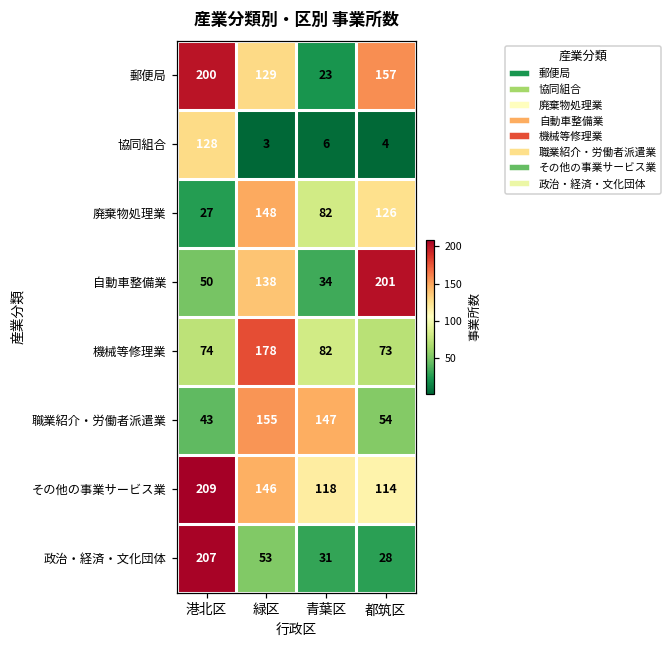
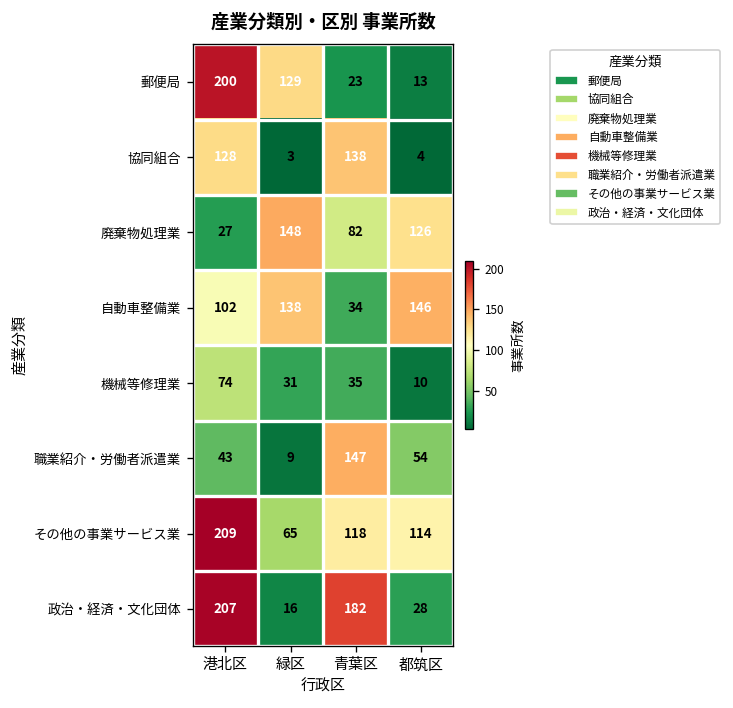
  {
    "郵便局": {
      "港北区": 200,
      "緑区": 129,
      "青葉区": 23,
-     "都筑区": 157
+     "都筑区": 13
    },
    "協同組合": {
      "港北区": 128,
      "緑区": 3,
-     "青葉区": 6,
+     "青葉区": 138,
      "都筑区": 4
    },
    "廃棄物処理業": {
      "港北区": 27,
      "緑区": 148,
      "青葉区": 82,
      "都筑区": 126
    },
    "自動車整備業": {
-     "港北区": 50,
+     "港北区": 102,
      "緑区": 138,
      "青葉区": 34,
-     "都筑区": 201
+     "都筑区": 146
    },
    "機械等修理業": {
      "港北区": 74,
-     "緑区": 178,
-     "青葉区": 82,
-     "都筑区": 73
+     "緑区": 31,
+     "青葉区": 35,
+     "都筑区": 10
    },
    "職業紹介・労働者派遣業": {
      "港北区": 43,
-     "緑区": 155,
+     "緑区": 9,
      "青葉区": 147,
      "都筑区": 54
    },
    "その他の事業サービス業": {
      "港北区": 209,
-     "緑区": 146,
+     "緑区": 65,
      "青葉区": 118,
      "都筑区": 114
    },
    "政治・経済・文化団体": {
      "港北区": 207,
-     "緑区": 53,
-     "青葉区": 31,
+     "緑区": 16,
+     "青葉区": 182,
      "都筑区": 28
    }
  }
